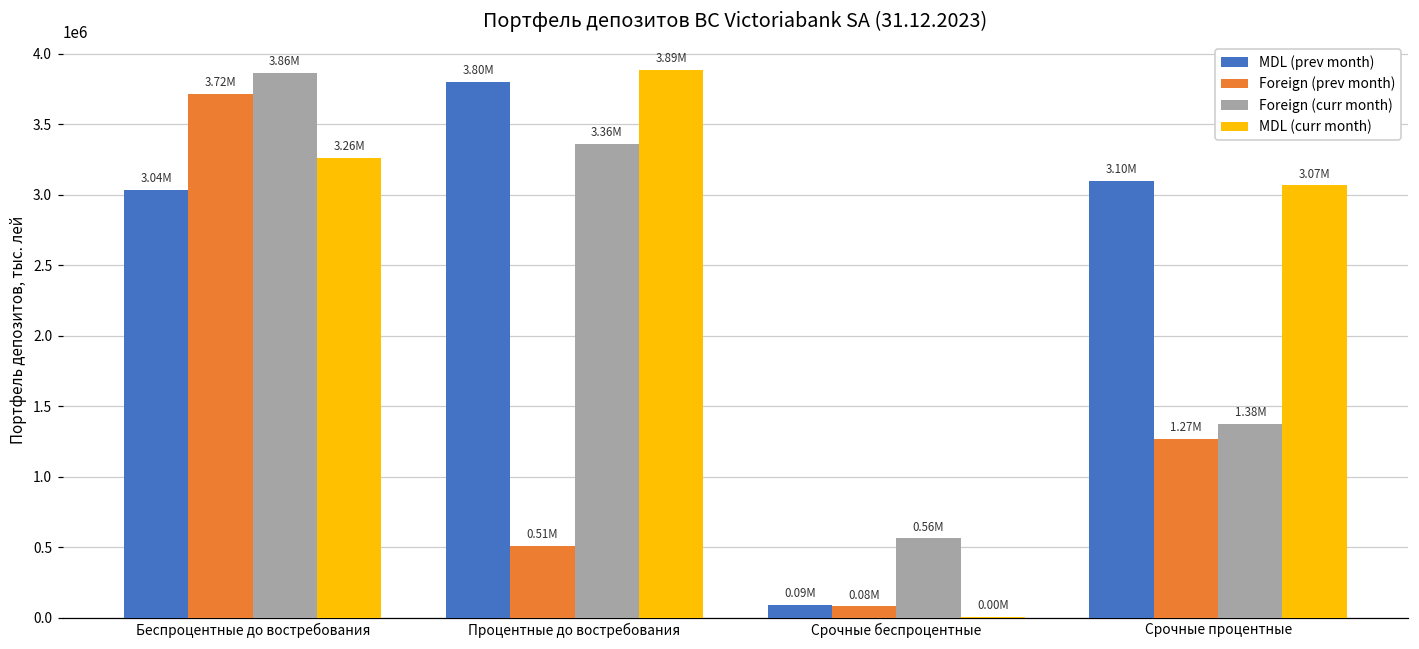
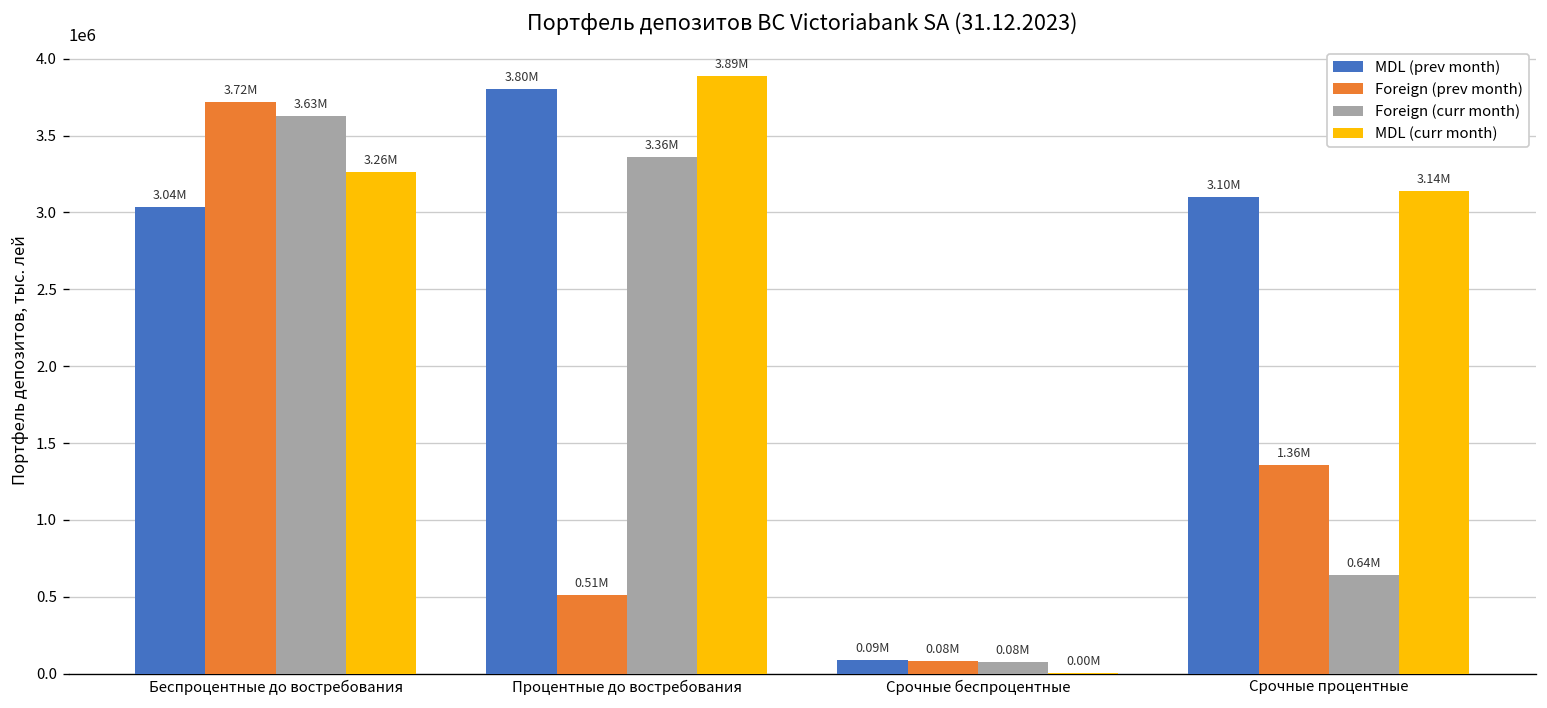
  {
    "MDL (prev month)": {
      "Беспроцентные до востребования": "3.04M",
      "Процентные до востребования": "3.80M",
      "Срочные беспроцентные": "0.09M",
      "Срочные процентные": "3.10M"
    },
    "Foreign (prev month)": {
      "Беспроцентные до востребования": "3.72M",
      "Процентные до востребования": "0.51M",
      "Срочные беспроцентные": "0.08M",
-     "Срочные процентные": "1.27M"
+     "Срочные процентные": "1.36M"
    },
    "Foreign (curr month)": {
-     "Беспроцентные до востребования": "3.86M",
+     "Беспроцентные до востребования": "3.63M",
      "Процентные до востребования": "3.36M",
-     "Срочные беспроцентные": "0.56M",
-     "Срочные процентные": "1.38M"
+     "Срочные беспроцентные": "0.08M",
+     "Срочные процентные": "0.64M"
    },
    "MDL (curr month)": {
      "Беспроцентные до востребования": "3.26M",
      "Процентные до востребования": "3.89M",
-     "Срочные процентные": "3.07M"
+     "Срочные процентные": "3.14M"
    }
  }
